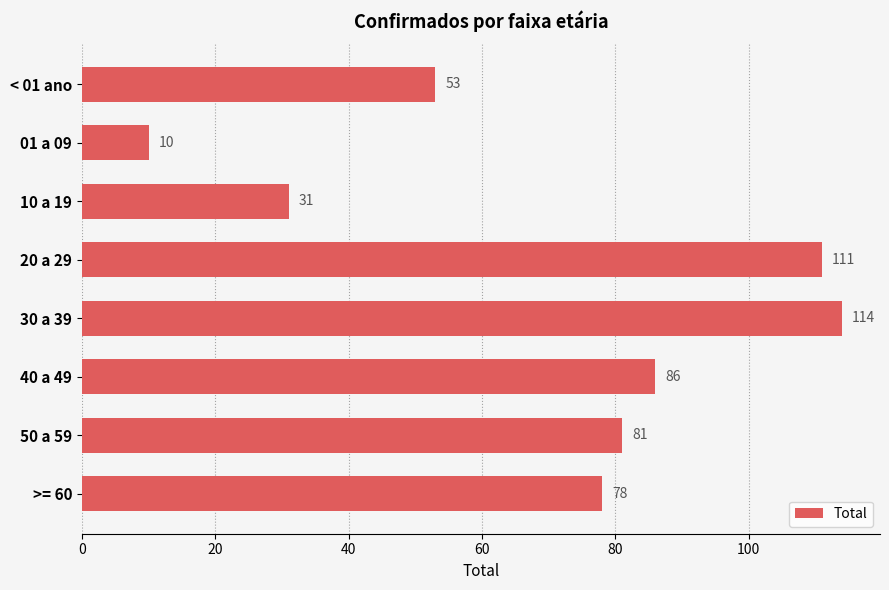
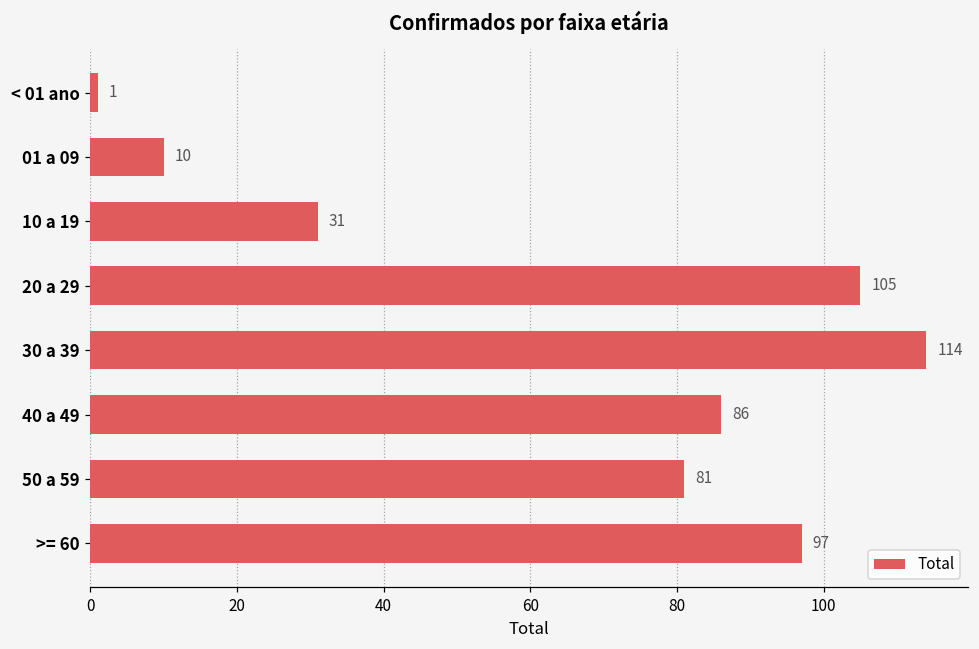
  {
-   "< 01 ano": 53,
+   "< 01 ano": 1,
    "01 a 09": 10,
    "10 a 19": 31,
-   "20 a 29": 111,
+   "20 a 29": 105,
    "30 a 39": 114,
    "40 a 49": 86,
    "50 a 59": 81,
-   ">= 60": 78
+   ">= 60": 97
  }
